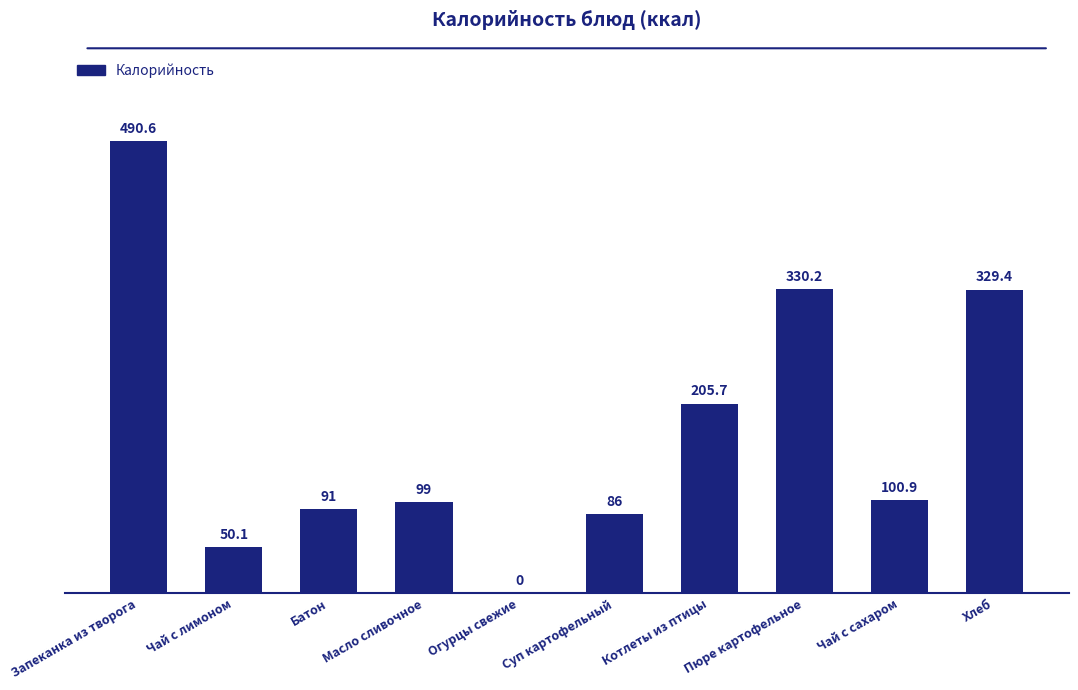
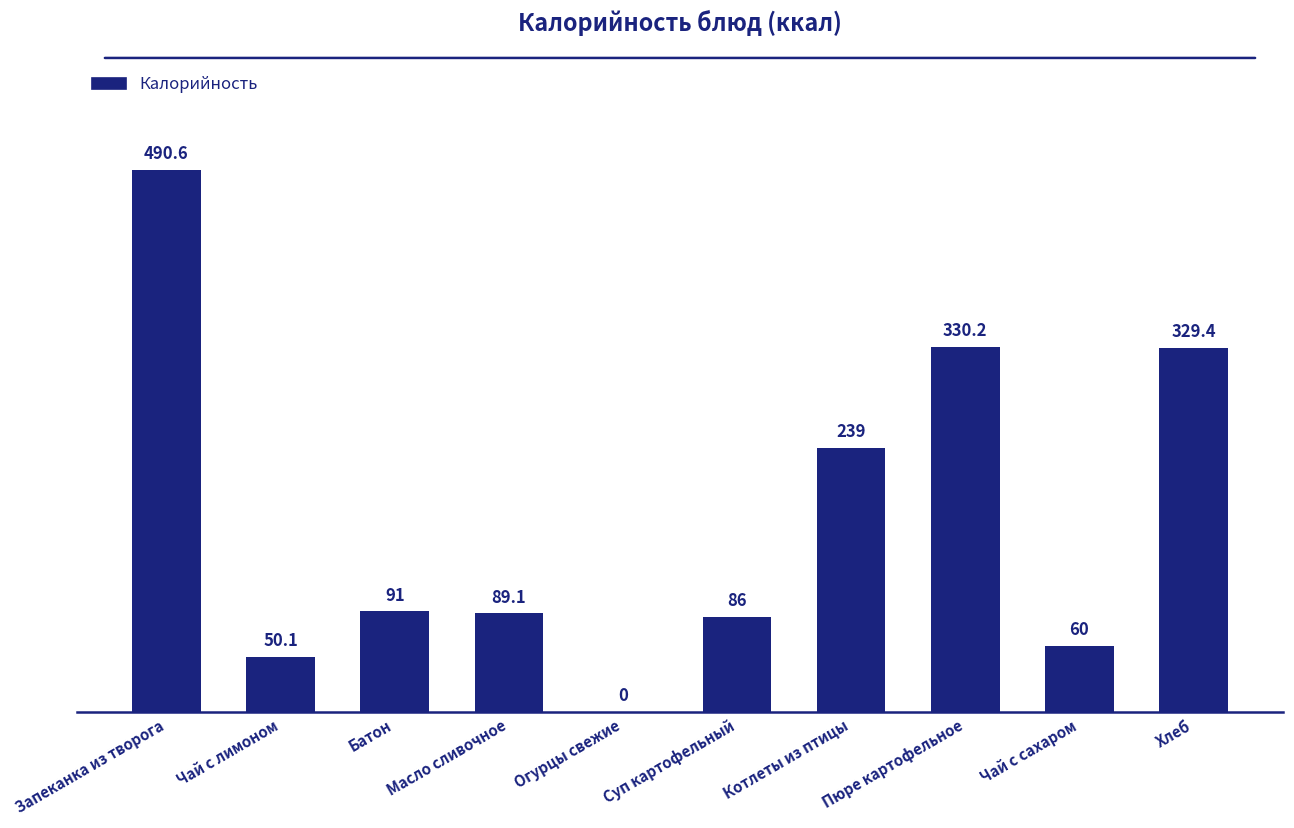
  {
    "Запеканка из творога": 490.6,
    "Чай с лимоном": 50.1,
    "Батон": 91,
-   "Масло сливочное": 99,
+   "Масло сливочное": 89.1,
    "Огурцы свежие": 0,
    "Суп картофельный": 86,
-   "Котлеты из птицы": 205.7,
+   "Котлеты из птицы": 239,
    "Пюре картофельное": 330.2,
-   "Чай с сахаром": 100.9,
+   "Чай с сахаром": 60,
    "Хлеб": 329.4
  }
